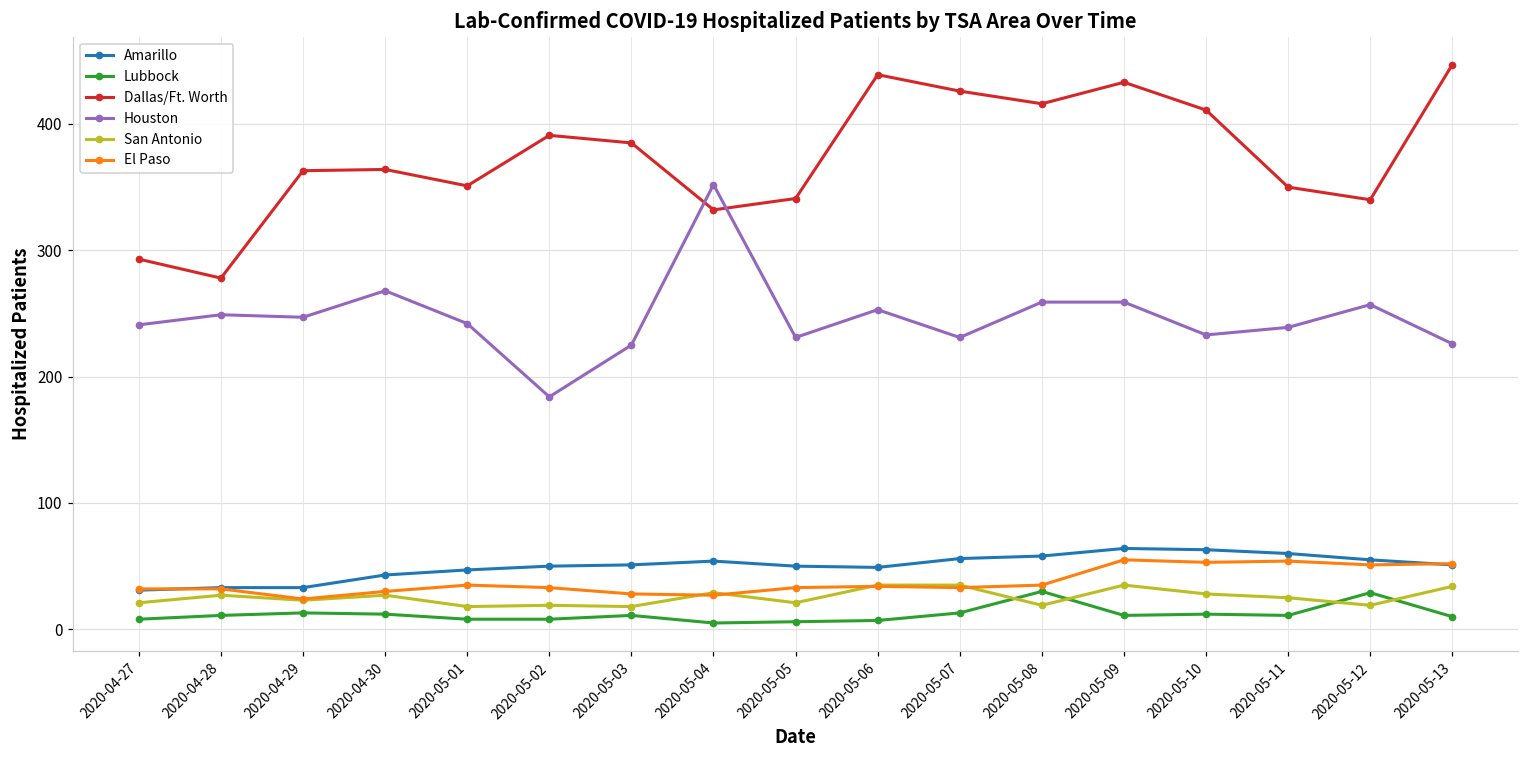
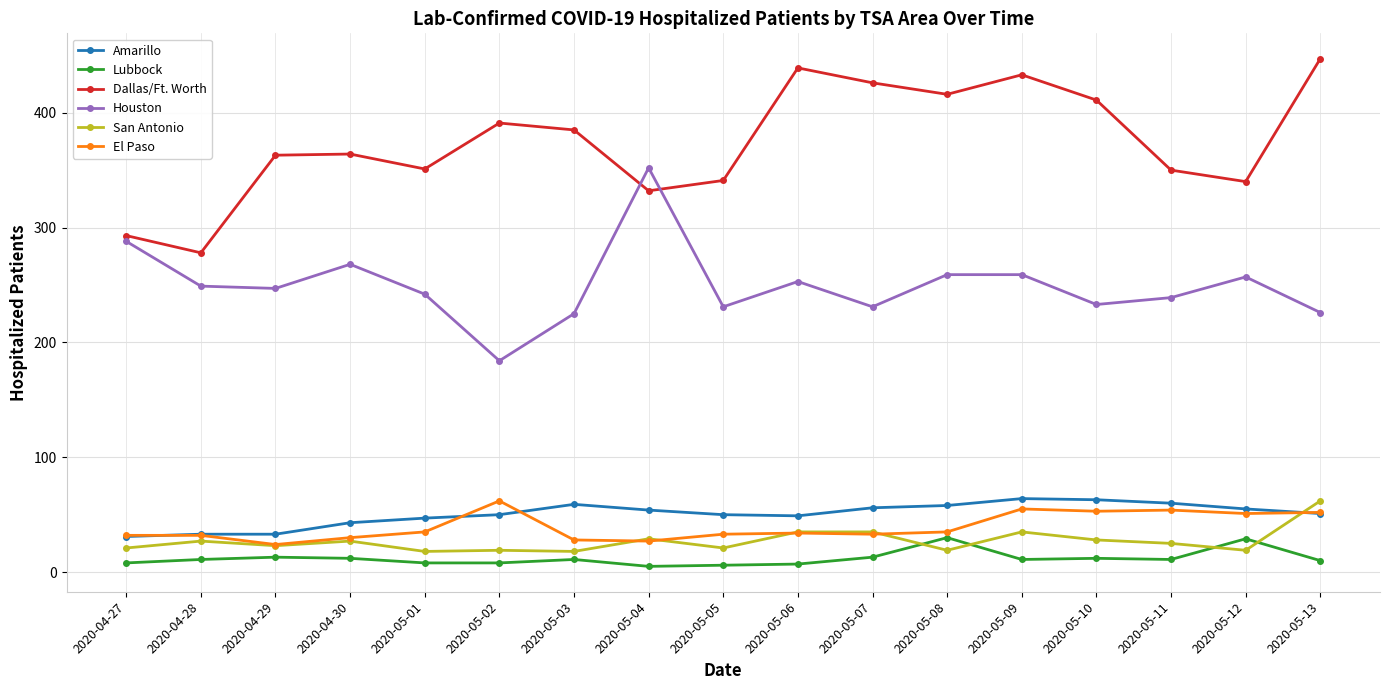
  {
    "Amarillo": {
      "2020-04-29": 33,
      "2020-04-30": 43,
      "2020-05-01": 47,
      "2020-05-02": 50,
-     "2020-05-03": 51,
+     "2020-05-03": 59,
      "2020-05-04": 54,
      "2020-05-05": 50,
      "2020-05-06": 49,
      "2020-05-07": 56,
      "2020-05-08": 58,
      "2020-05-09": 64,
      "2020-05-10": 63,
      "2020-05-11": 60,
      "2020-05-12": 55
    },
    "Lubbock": {
      "2020-04-27": 8,
      "2020-04-28": 11,
      "2020-04-29": 13,
      "2020-04-30": 12,
      "2020-05-01": 8,
      "2020-05-02": 8,
      "2020-05-03": 11,
      "2020-05-04": 5,
      "2020-05-05": 6,
      "2020-05-06": 7,
      "2020-05-07": 13,
      "2020-05-08": 30,
      "2020-05-09": 11,
      "2020-05-10": 12,
      "2020-05-11": 11,
      "2020-05-12": 29,
      "2020-05-13": 10
    },
    "Dallas/Ft. Worth": {
      "2020-04-27": 293,
      "2020-04-28": 278,
      "2020-04-29": 363,
      "2020-04-30": 364,
      "2020-05-01": 351,
      "2020-05-02": 391,
      "2020-05-03": 385,
      "2020-05-04": 332,
      "2020-05-05": 341,
      "2020-05-06": 439,
      "2020-05-07": 426,
      "2020-05-08": 416,
      "2020-05-09": 433,
      "2020-05-10": 411,
      "2020-05-11": 350,
      "2020-05-12": 340,
      "2020-05-13": 447
    },
    "Houston": {
-     "2020-04-27": 241,
+     "2020-04-27": 288,
      "2020-04-28": 249,
      "2020-04-29": 247,
      "2020-04-30": 268,
      "2020-05-01": 242,
      "2020-05-02": 184,
      "2020-05-03": 225,
      "2020-05-04": 352,
      "2020-05-05": 231,
      "2020-05-06": 253,
      "2020-05-07": 231,
      "2020-05-08": 259,
      "2020-05-09": 259,
      "2020-05-10": 233,
      "2020-05-11": 239,
      "2020-05-12": 257,
      "2020-05-13": 226
    },
    "San Antonio": {
      "2020-04-27": 21,
      "2020-04-28": 27,
      "2020-04-30": 27,
      "2020-05-01": 18,
      "2020-05-02": 19,
      "2020-05-03": 18,
      "2020-05-05": 21,
      "2020-05-08": 19,
      "2020-05-09": 35,
      "2020-05-10": 28,
      "2020-05-11": 25,
      "2020-05-12": 19,
-     "2020-05-13": 34
+     "2020-05-13": 62
    },
    "El Paso": {
      "2020-04-30": 30,
      "2020-05-01": 35,
-     "2020-05-02": 33,
+     "2020-05-02": 62,
      "2020-05-03": 28,
      "2020-05-05": 33,
      "2020-05-08": 35,
      "2020-05-09": 55,
      "2020-05-10": 53,
      "2020-05-11": 54,
      "2020-05-12": 51
    }
  }
